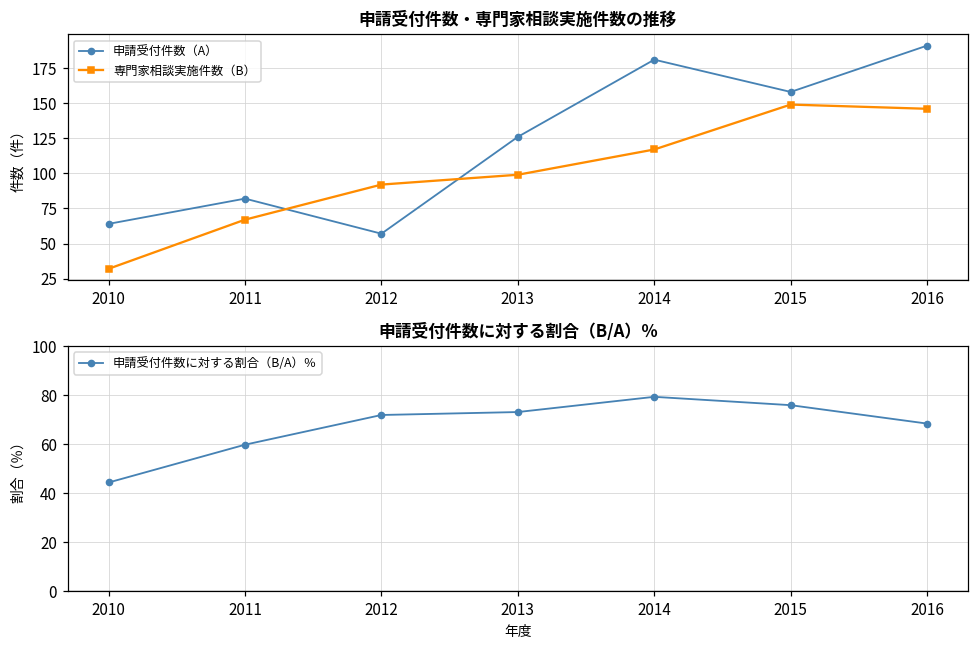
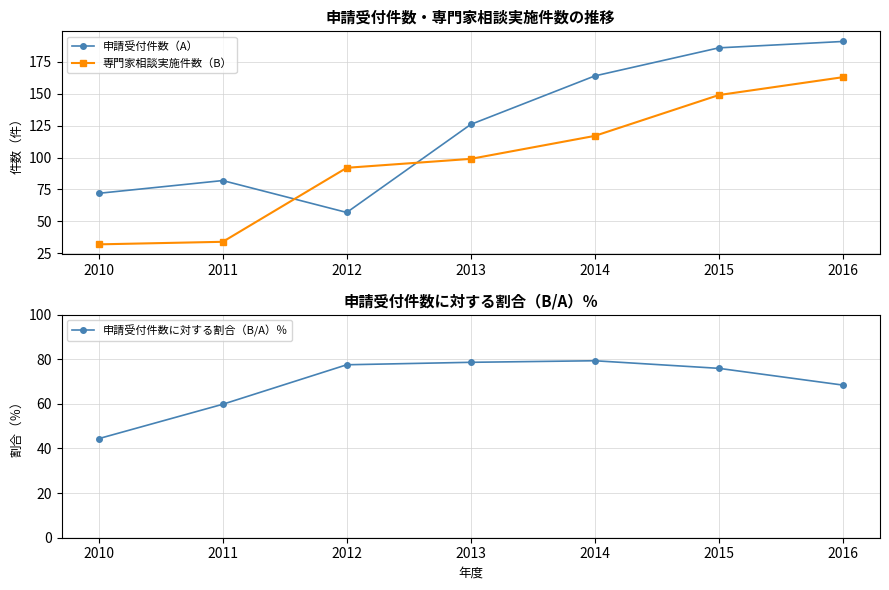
  {
    "申請受付件数・専門家相談実施件数の推移": {
      "申請受付件数（A）": {
-       "2010": 64,
+       "2010": 72,
        "2011": 82,
        "2012": 57,
        "2013": 126,
-       "2014": 181,
-       "2015": 158,
+       "2014": 164,
+       "2015": 186,
        "2016": 191
      },
      "専門家相談実施件数（B）": {
        "2010": 32,
-       "2011": 67,
+       "2011": 34,
        "2012": 92,
        "2013": 99,
        "2014": 117,
        "2015": 149,
-       "2016": 146
+       "2016": 163
      }
    },
    "申請受付件数に対する割合（B/A）％": {
      "2010": 44,
      "2011": 60,
-     "2012": 72,
-     "2013": 73,
+     "2012": 78,
+     "2013": 79,
      "2014": 79,
      "2015": 76,
      "2016": 68
    }
  }
